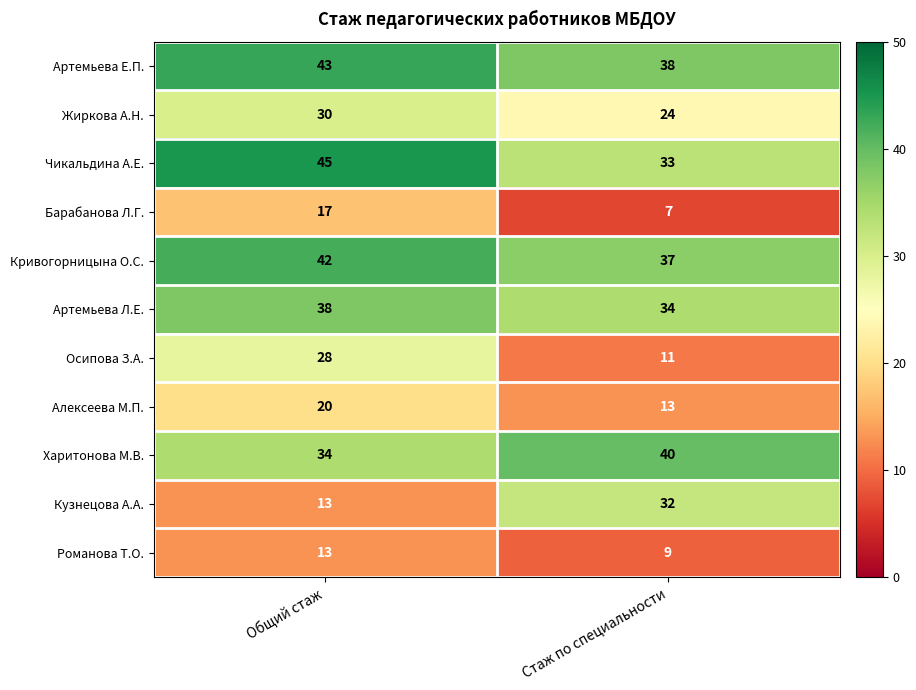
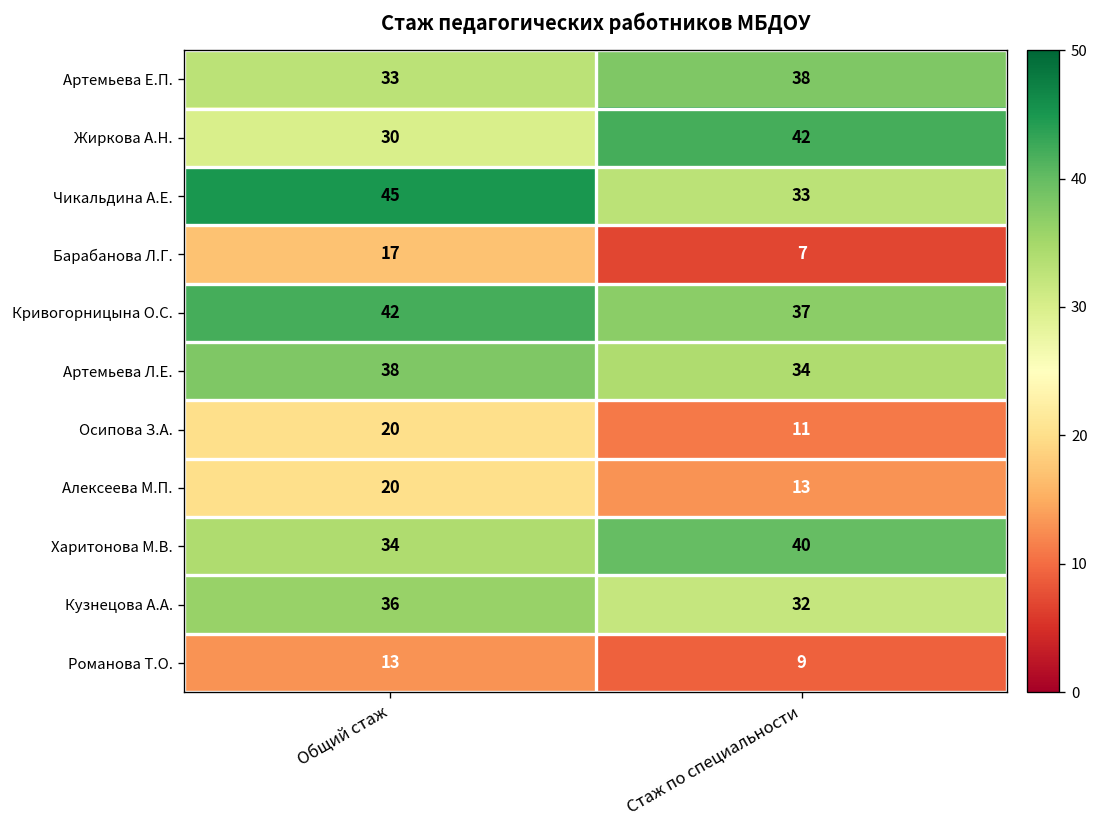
  {
    "Артемьева Е.П.": {
-     "Общий стаж": 43,
+     "Общий стаж": 33,
      "Стаж по специальности": 38
    },
    "Жиркова А.Н.": {
      "Общий стаж": 30,
-     "Стаж по специальности": 24
+     "Стаж по специальности": 42
    },
    "Чикальдина А.Е.": {
      "Общий стаж": 45,
      "Стаж по специальности": 33
    },
    "Барабанова Л.Г.": {
      "Общий стаж": 17,
      "Стаж по специальности": 7
    },
    "Кривогорницына О.С.": {
      "Общий стаж": 42,
      "Стаж по специальности": 37
    },
    "Артемьева Л.Е.": {
      "Общий стаж": 38,
      "Стаж по специальности": 34
    },
    "Осипова З.А.": {
-     "Общий стаж": 28,
+     "Общий стаж": 20,
      "Стаж по специальности": 11
    },
    "Алексеева М.П.": {
      "Общий стаж": 20,
      "Стаж по специальности": 13
    },
    "Харитонова М.В.": {
      "Общий стаж": 34,
      "Стаж по специальности": 40
    },
    "Кузнецова А.А.": {
-     "Общий стаж": 13,
+     "Общий стаж": 36,
      "Стаж по специальности": 32
    },
    "Романова Т.О.": {
      "Общий стаж": 13,
      "Стаж по специальности": 9
    }
  }
